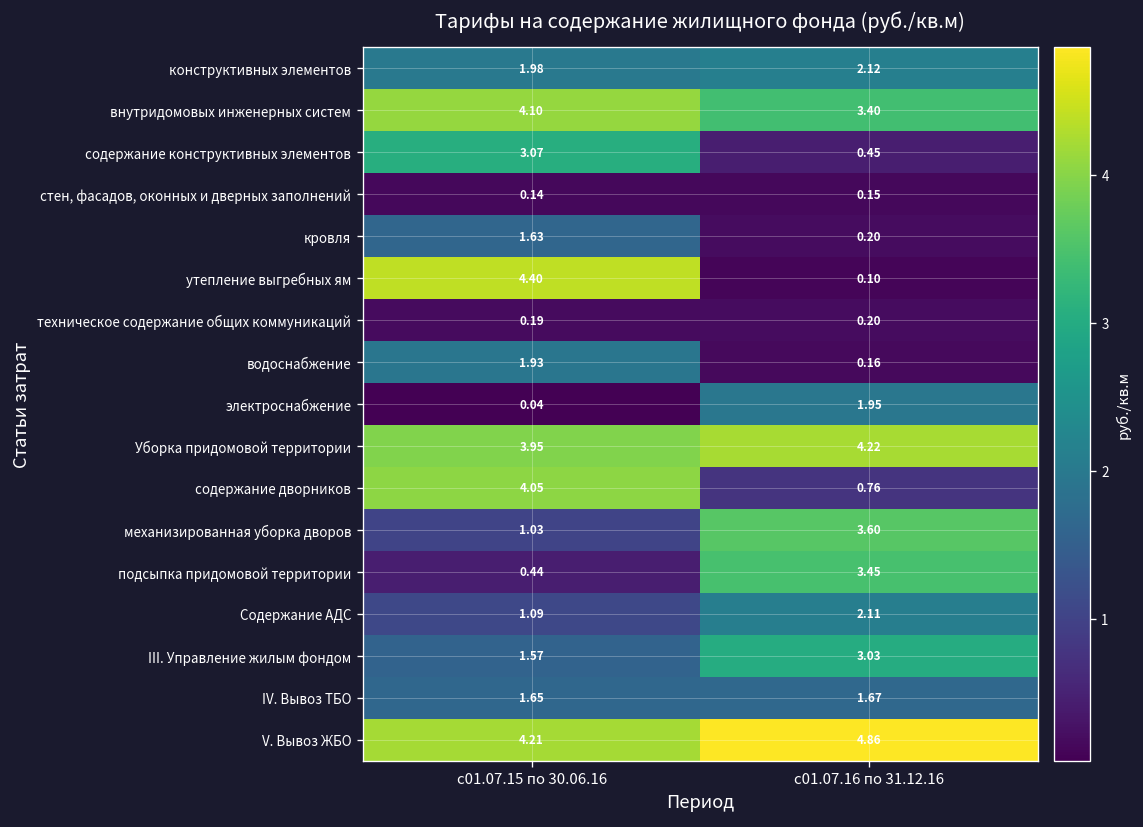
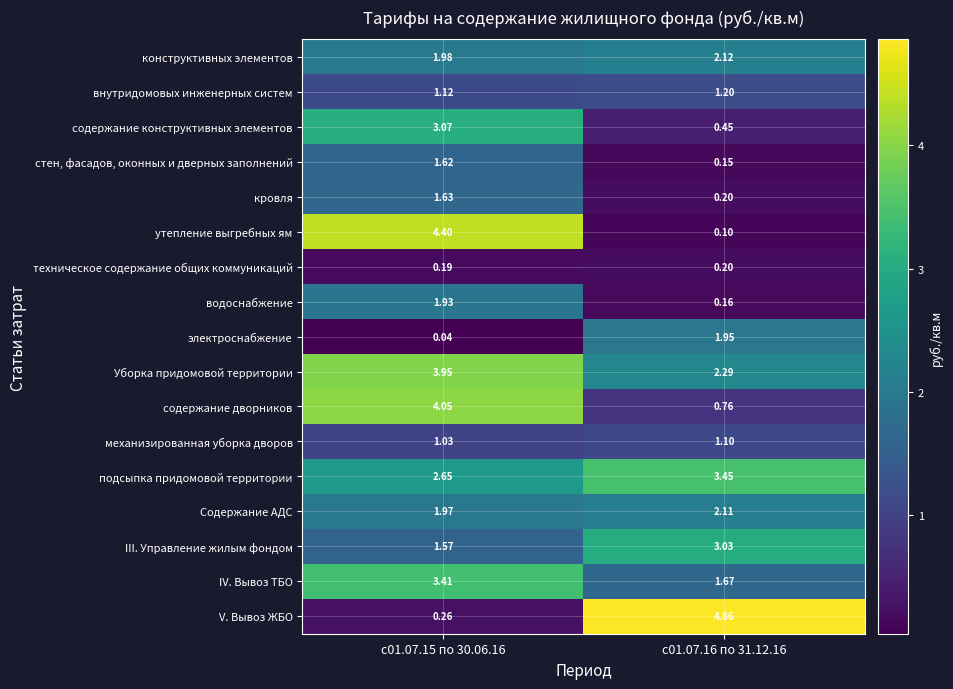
  {
    "конструктивных элементов": {
      "с01.07.15 по 30.06.16": 1.98,
      "с01.07.16 по 31.12.16": 2.12
    },
    "внутридомовых инженерных систем": {
-     "с01.07.15 по 30.06.16": 4.10,
-     "с01.07.16 по 31.12.16": 3.40
+     "с01.07.15 по 30.06.16": 1.12,
+     "с01.07.16 по 31.12.16": 1.20
    },
    "содержание конструктивных элементов": {
      "с01.07.15 по 30.06.16": 3.07,
      "с01.07.16 по 31.12.16": 0.45
    },
    "стен, фасадов, оконных и дверных заполнений": {
-     "с01.07.15 по 30.06.16": 0.14,
+     "с01.07.15 по 30.06.16": 1.62,
      "с01.07.16 по 31.12.16": 0.15
    },
    "кровля": {
      "с01.07.15 по 30.06.16": 1.63,
      "с01.07.16 по 31.12.16": 0.20
    },
    "утепление выгребных ям": {
      "с01.07.15 по 30.06.16": 4.40,
      "с01.07.16 по 31.12.16": 0.10
    },
    "техническое содержание общих коммуникаций": {
      "с01.07.15 по 30.06.16": 0.19,
      "с01.07.16 по 31.12.16": 0.20
    },
    "водоснабжение": {
      "с01.07.15 по 30.06.16": 1.93,
      "с01.07.16 по 31.12.16": 0.16
    },
    "электроснабжение": {
      "с01.07.15 по 30.06.16": 0.04,
      "с01.07.16 по 31.12.16": 1.95
    },
    "Уборка придомовой территории": {
      "с01.07.15 по 30.06.16": 3.95,
-     "с01.07.16 по 31.12.16": 4.22
+     "с01.07.16 по 31.12.16": 2.29
    },
    "содержание дворников": {
      "с01.07.15 по 30.06.16": 4.05,
      "с01.07.16 по 31.12.16": 0.76
    },
    "механизированная уборка дворов": {
      "с01.07.15 по 30.06.16": 1.03,
-     "с01.07.16 по 31.12.16": 3.60
+     "с01.07.16 по 31.12.16": 1.10
    },
    "подсыпка придомовой территории": {
-     "с01.07.15 по 30.06.16": 0.44,
+     "с01.07.15 по 30.06.16": 2.65,
      "с01.07.16 по 31.12.16": 3.45
    },
    "Содержание АДС": {
-     "с01.07.15 по 30.06.16": 1.09,
+     "с01.07.15 по 30.06.16": 1.97,
      "с01.07.16 по 31.12.16": 2.11
    },
    "III. Управление жилым фондом": {
      "с01.07.15 по 30.06.16": 1.57,
      "с01.07.16 по 31.12.16": 3.03
    },
    "IV. Вывоз ТБО": {
-     "с01.07.15 по 30.06.16": 1.65,
+     "с01.07.15 по 30.06.16": 3.41,
      "с01.07.16 по 31.12.16": 1.67
    },
    "V. Вывоз ЖБО": {
-     "с01.07.15 по 30.06.16": 4.21,
+     "с01.07.15 по 30.06.16": 0.26,
      "с01.07.16 по 31.12.16": 4.86
    }
  }
